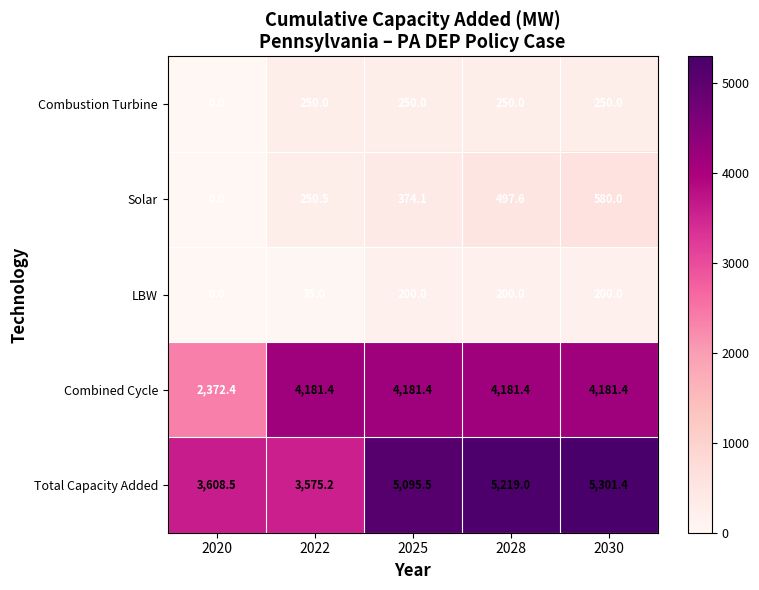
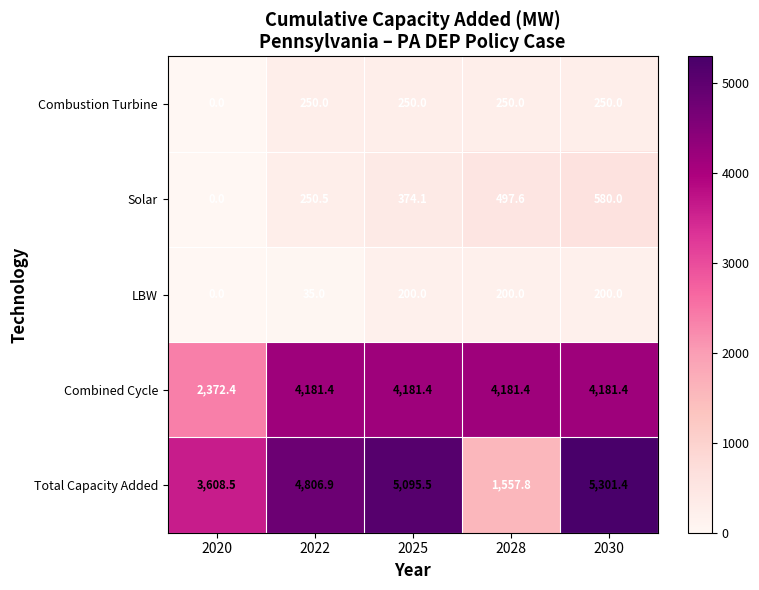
  {
    "Combined Cycle": {
      "2020": "2,372.4",
      "2022": "4,181.4",
      "2025": "4,181.4",
      "2028": "4,181.4",
      "2030": "4,181.4"
    },
    "Total Capacity Added": {
      "2020": "3,608.5",
-     "2022": "3,575.2",
+     "2022": "4,806.9",
      "2025": "5,095.5",
-     "2028": "5,219.0",
+     "2028": "1,557.8",
      "2030": "5,301.4"
    }
  }
